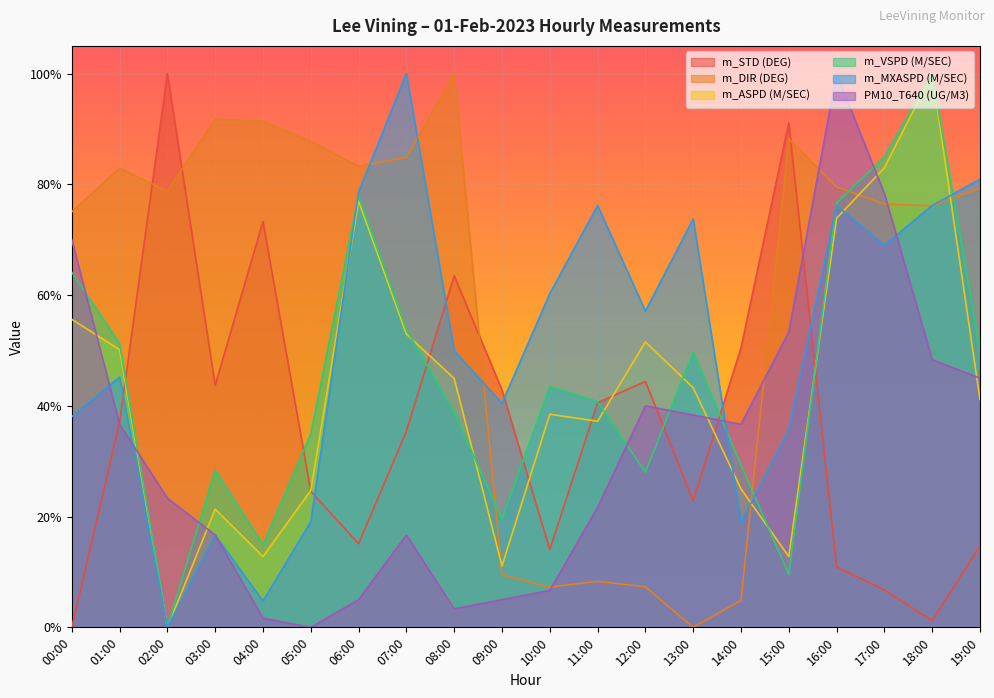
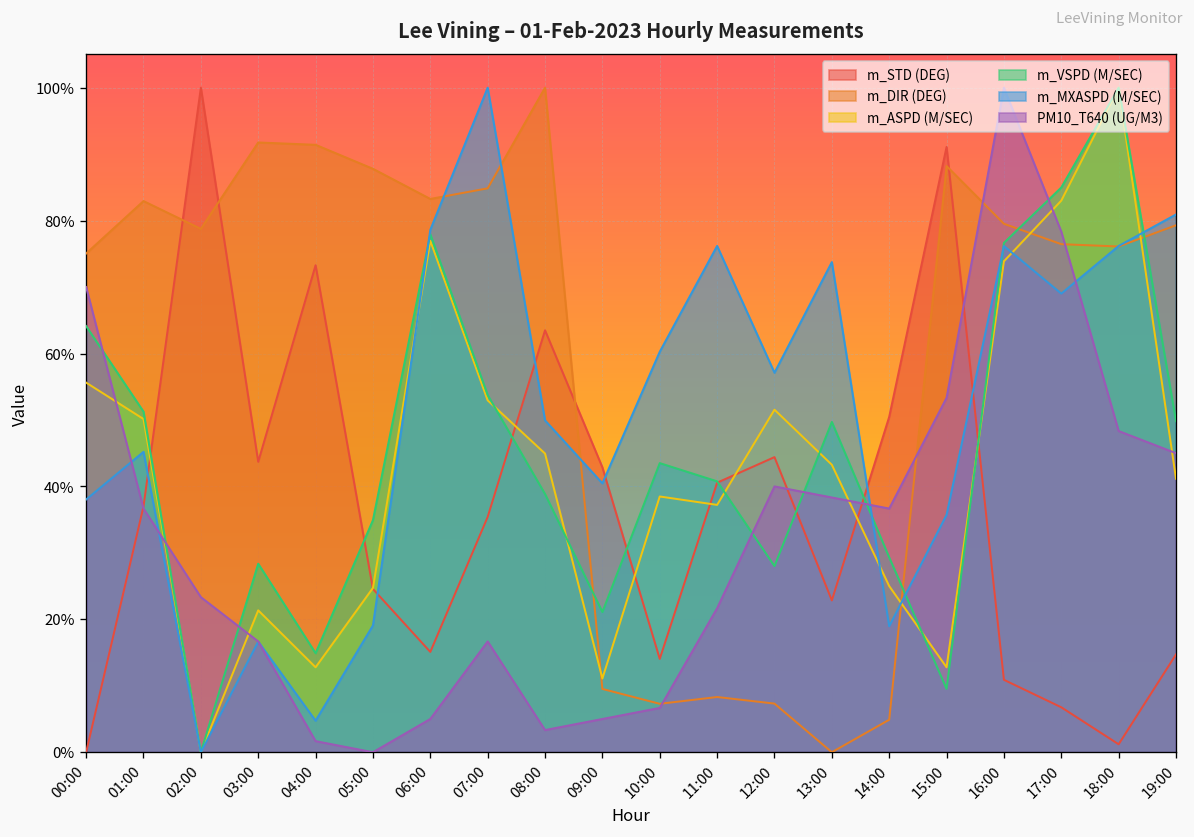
  {
    "m_ASPD (M/SEC)": {
      "00:00": "56%",
      "01:00": "50%",
      "03:00": "21%",
      "04:00": "13%",
      "06:00": "77%",
      "07:00": "53%",
      "08:00": "45%",
      "09:00": "11%",
      "10:00": "38%",
      "11:00": "37%",
      "12:00": "52%",
      "13:00": "43%",
      "14:00": "25%",
      "15:00": "13%",
      "16:00": "74%",
      "17:00": "83%",
      "19:00": "41%"
    },
    "m_VSPD (M/SEC)": {
      "00:00": "64%",
      "01:00": "51%",
      "03:00": "28%",
      "04:00": "15%",
      "05:00": "35%",
      "06:00": "78%",
      "07:00": "54%",
      "08:00": "39%",
-     "09:00": "20%",
+     "09:00": "21%",
      "10:00": "44%",
      "12:00": "28%",
      "13:00": "50%",
      "14:00": "29%",
      "15:00": "10%",
      "16:00": "77%",
      "17:00": "85%",
      "19:00": "50%"
    },
    "m_MXASPD (M/SEC)": {
      "00:00": "38%",
      "01:00": "45%",
      "04:00": "5%",
      "05:00": "19%",
      "06:00": "79%",
      "07:00": "100%",
      "08:00": "50%",
      "09:00": "40%",
      "10:00": "60%",
      "11:00": "76%",
      "12:00": "57%",
      "13:00": "74%",
      "14:00": "19%",
      "15:00": "36%",
      "16:00": "76%",
      "17:00": "69%",
      "19:00": "81%"
    },
    "PM10_T640 (UG/M3)": {
      "00:00": "70%",
      "02:00": "23%",
      "04:00": "2%",
      "05:00": "0%",
      "06:00": "5%",
      "07:00": "17%",
      "08:00": "3%",
      "09:00": "5%",
      "10:00": "7%",
      "11:00": "22%",
      "12:00": "40%",
      "13:00": "38%",
      "14:00": "37%",
      "15:00": "53%",
      "17:00": "78%",
      "18:00": "48%",
      "19:00": "45%"
    }
  }
